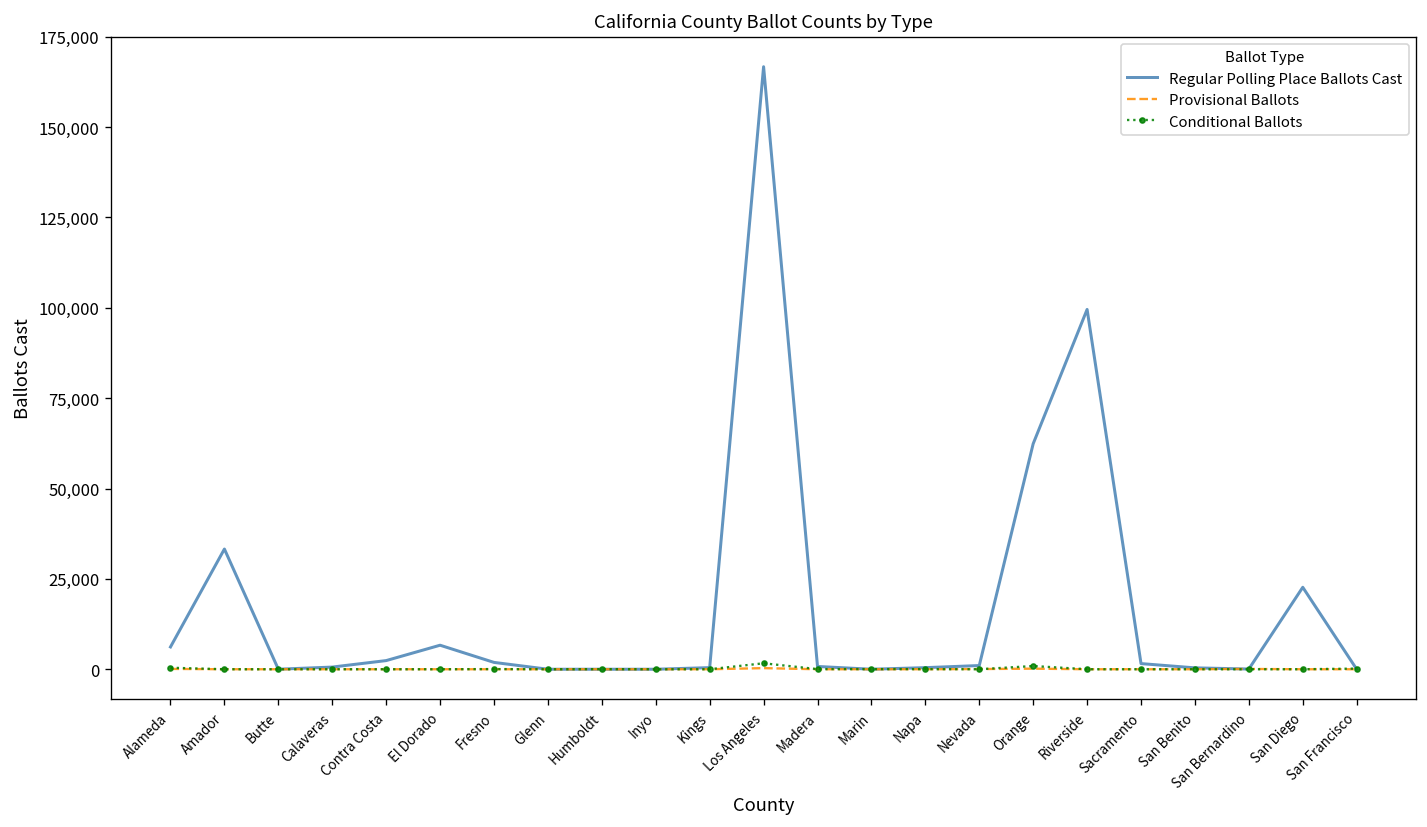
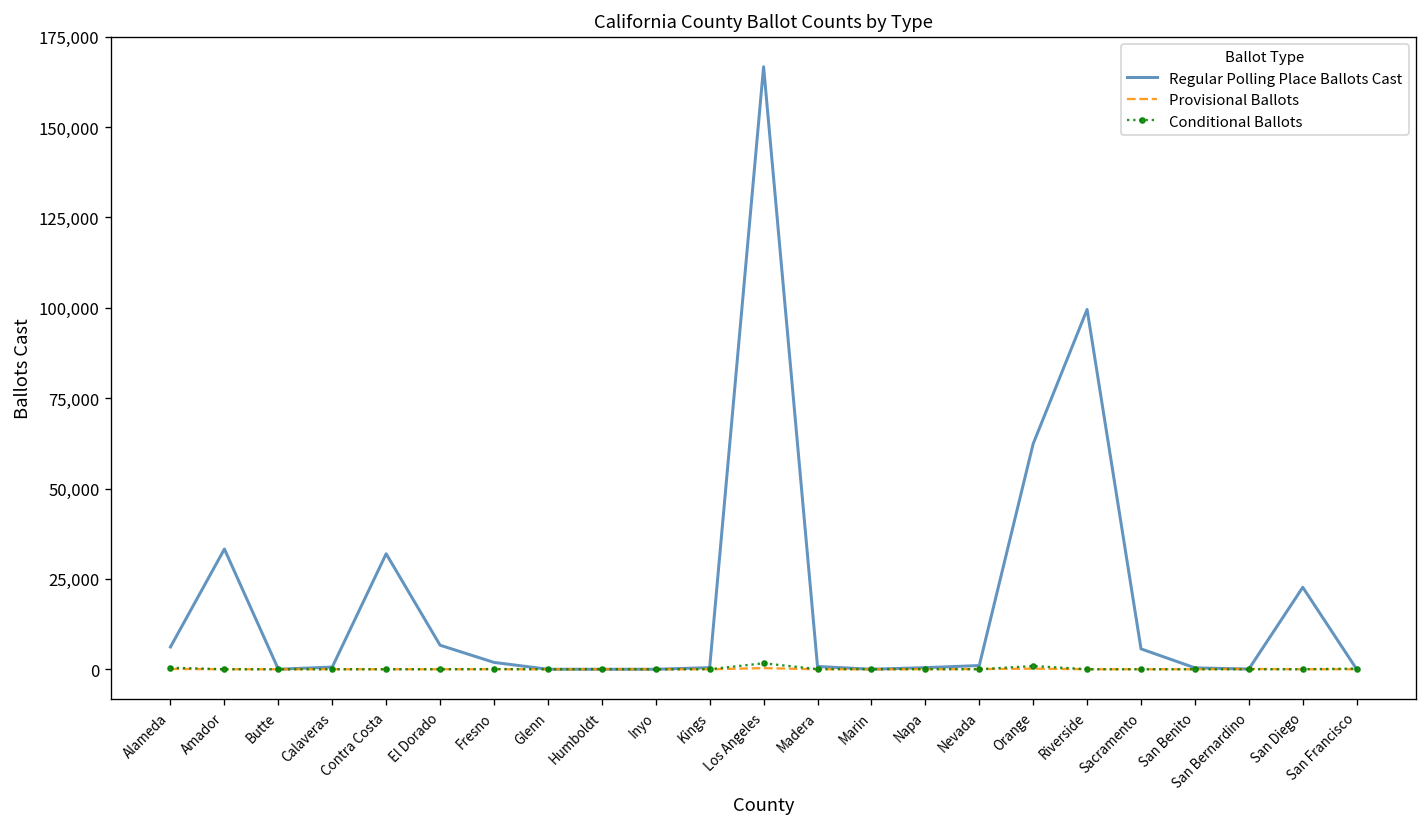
  {
    "Regular Polling Place Ballots Cast": {
      "Alameda": "6,000",
      "Amador": "33,000",
-     "Contra Costa": "2,000",
+     "Contra Costa": "32,000",
      "El Dorado": "7,000",
      "Fresno": "2,000",
      "Los Angeles": "167,000",
      "Nevada": "1,000",
      "Orange": "62,000",
      "Riverside": "100,000",
-     "Sacramento": "2,000",
+     "Sacramento": "6,000",
      "San Diego": "23,000"
    },
    "Provisional Ballots": {
      "Los Angeles": "0"
    },
    "Conditional Ballots": {
      "Los Angeles": "2,000"
    }
  }
